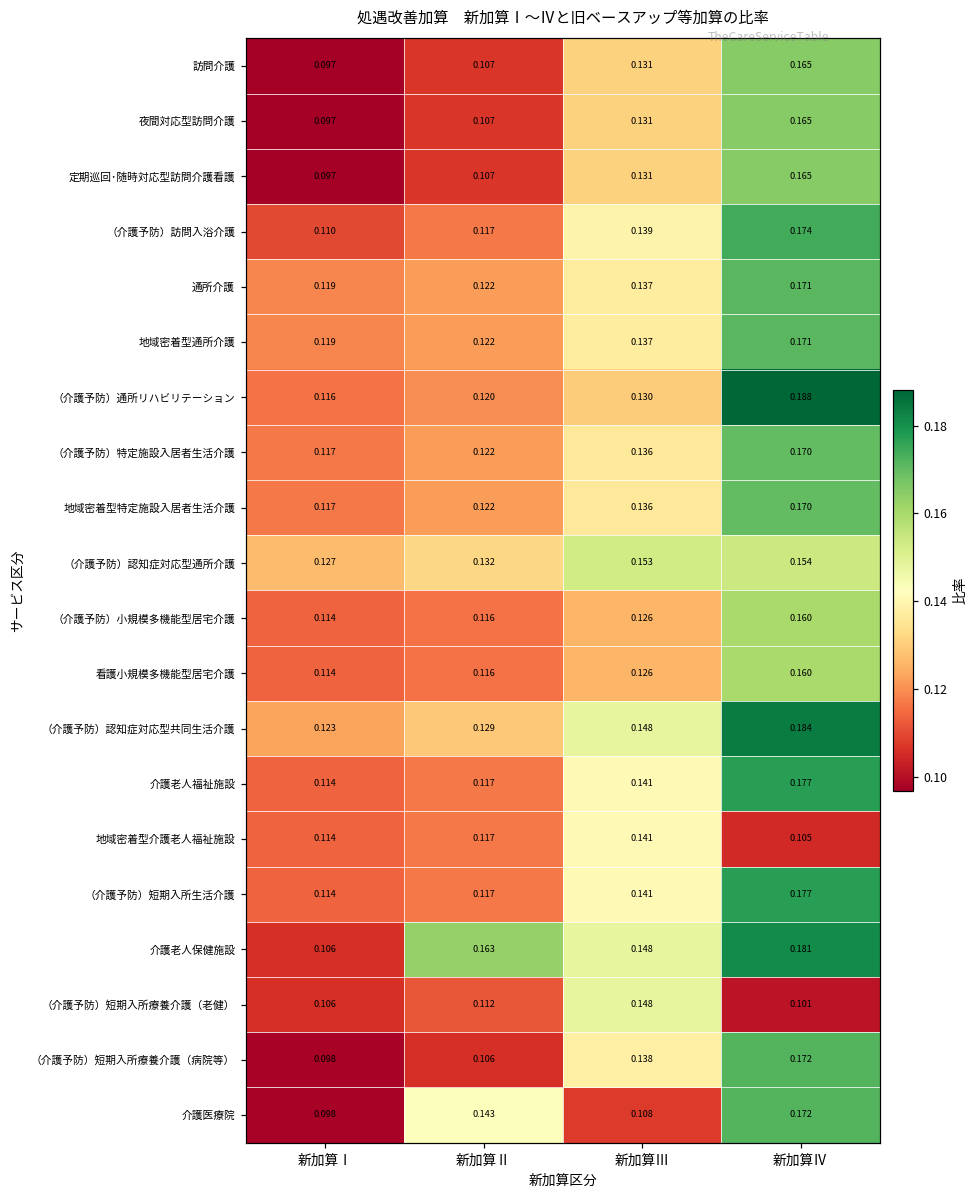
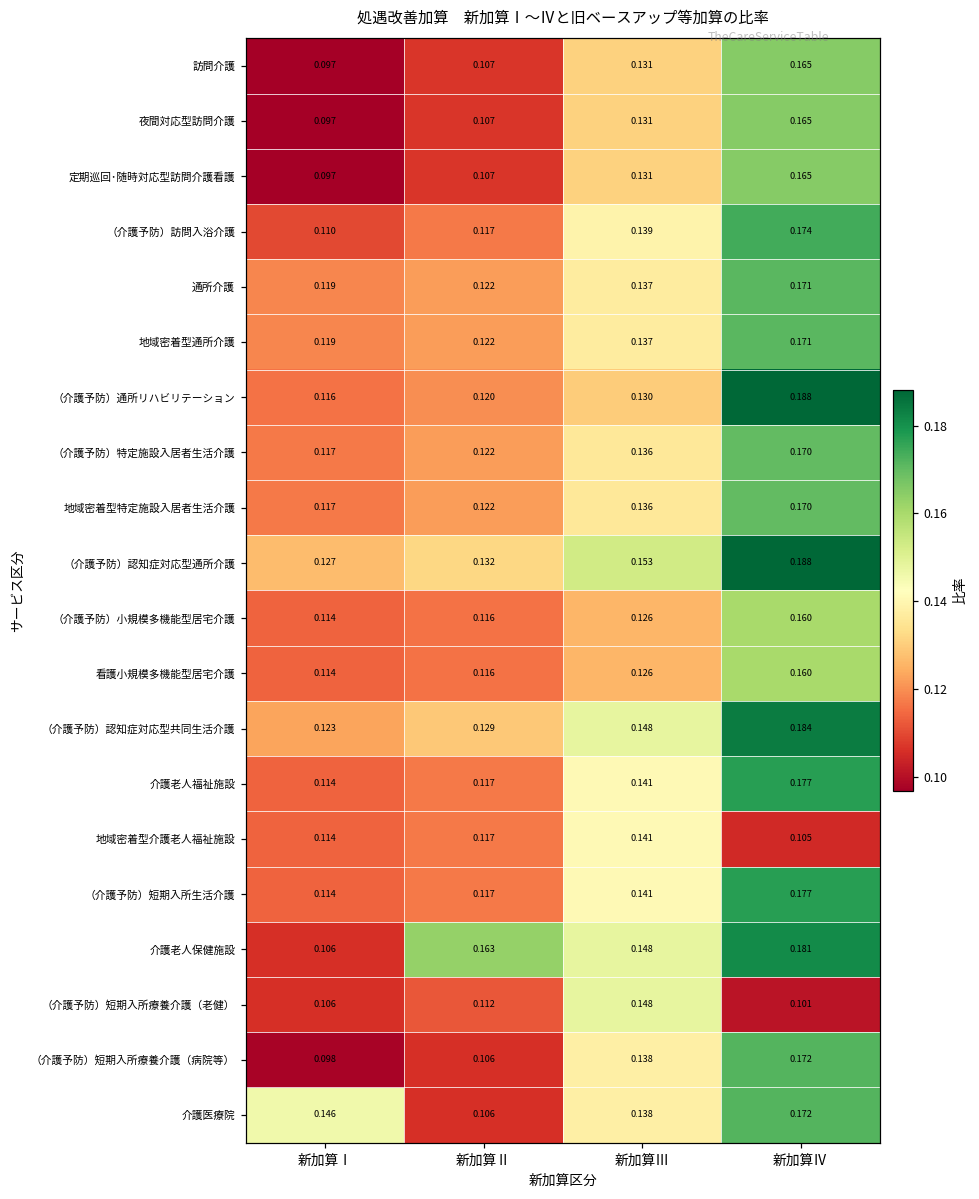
  {
    "訪問介護": {
      "新加算Ⅰ": 0.097,
      "新加算Ⅱ": 0.107,
      "新加算Ⅲ": 0.131,
      "新加算Ⅳ": 0.165
    },
    "夜間対応型訪問介護": {
      "新加算Ⅰ": 0.097,
      "新加算Ⅱ": 0.107,
      "新加算Ⅲ": 0.131,
      "新加算Ⅳ": 0.165
    },
    "定期巡回･随時対応型訪問介護看護": {
      "新加算Ⅰ": 0.097,
      "新加算Ⅱ": 0.107,
      "新加算Ⅲ": 0.131,
      "新加算Ⅳ": 0.165
    },
    "（介護予防）訪問入浴介護": {
      "新加算Ⅰ": 0.110,
      "新加算Ⅱ": 0.117,
      "新加算Ⅲ": 0.139,
      "新加算Ⅳ": 0.174
    },
    "通所介護": {
      "新加算Ⅰ": 0.119,
      "新加算Ⅱ": 0.122,
      "新加算Ⅲ": 0.137,
      "新加算Ⅳ": 0.171
    },
    "地域密着型通所介護": {
      "新加算Ⅰ": 0.119,
      "新加算Ⅱ": 0.122,
      "新加算Ⅲ": 0.137,
      "新加算Ⅳ": 0.171
    },
    "（介護予防）通所リハビリテーション": {
      "新加算Ⅰ": 0.116,
      "新加算Ⅱ": 0.120,
      "新加算Ⅲ": 0.130,
      "新加算Ⅳ": 0.188
    },
    "（介護予防）特定施設入居者生活介護": {
      "新加算Ⅰ": 0.117,
      "新加算Ⅱ": 0.122,
      "新加算Ⅲ": 0.136,
      "新加算Ⅳ": 0.170
    },
    "地域密着型特定施設入居者生活介護": {
      "新加算Ⅰ": 0.117,
      "新加算Ⅱ": 0.122,
      "新加算Ⅲ": 0.136,
      "新加算Ⅳ": 0.170
    },
    "（介護予防）認知症対応型通所介護": {
      "新加算Ⅰ": 0.127,
      "新加算Ⅱ": 0.132,
      "新加算Ⅲ": 0.153,
-     "新加算Ⅳ": 0.154
+     "新加算Ⅳ": 0.188
    },
    "（介護予防）小規模多機能型居宅介護": {
      "新加算Ⅰ": 0.114,
      "新加算Ⅱ": 0.116,
      "新加算Ⅲ": 0.126,
      "新加算Ⅳ": 0.160
    },
    "看護小規模多機能型居宅介護": {
      "新加算Ⅰ": 0.114,
      "新加算Ⅱ": 0.116,
      "新加算Ⅲ": 0.126,
      "新加算Ⅳ": 0.160
    },
    "（介護予防）認知症対応型共同生活介護": {
      "新加算Ⅰ": 0.123,
      "新加算Ⅱ": 0.129,
      "新加算Ⅲ": 0.148,
      "新加算Ⅳ": 0.184
    },
    "介護老人福祉施設": {
      "新加算Ⅰ": 0.114,
      "新加算Ⅱ": 0.117,
      "新加算Ⅲ": 0.141,
      "新加算Ⅳ": 0.177
    },
    "地域密着型介護老人福祉施設": {
      "新加算Ⅰ": 0.114,
      "新加算Ⅱ": 0.117,
      "新加算Ⅲ": 0.141,
      "新加算Ⅳ": 0.105
    },
    "（介護予防）短期入所生活介護": {
      "新加算Ⅰ": 0.114,
      "新加算Ⅱ": 0.117,
      "新加算Ⅲ": 0.141,
      "新加算Ⅳ": 0.177
    },
    "介護老人保健施設": {
      "新加算Ⅰ": 0.106,
      "新加算Ⅱ": 0.163,
      "新加算Ⅲ": 0.148,
      "新加算Ⅳ": 0.181
    },
    "（介護予防）短期入所療養介護（老健）": {
      "新加算Ⅰ": 0.106,
      "新加算Ⅱ": 0.112,
      "新加算Ⅲ": 0.148,
      "新加算Ⅳ": 0.101
    },
    "（介護予防）短期入所療養介護（病院等）": {
      "新加算Ⅰ": 0.098,
      "新加算Ⅱ": 0.106,
      "新加算Ⅲ": 0.138,
      "新加算Ⅳ": 0.172
    },
    "介護医療院": {
-     "新加算Ⅰ": 0.098,
-     "新加算Ⅱ": 0.143,
-     "新加算Ⅲ": 0.108,
+     "新加算Ⅰ": 0.146,
+     "新加算Ⅱ": 0.106,
+     "新加算Ⅲ": 0.138,
      "新加算Ⅳ": 0.172
    }
  }
